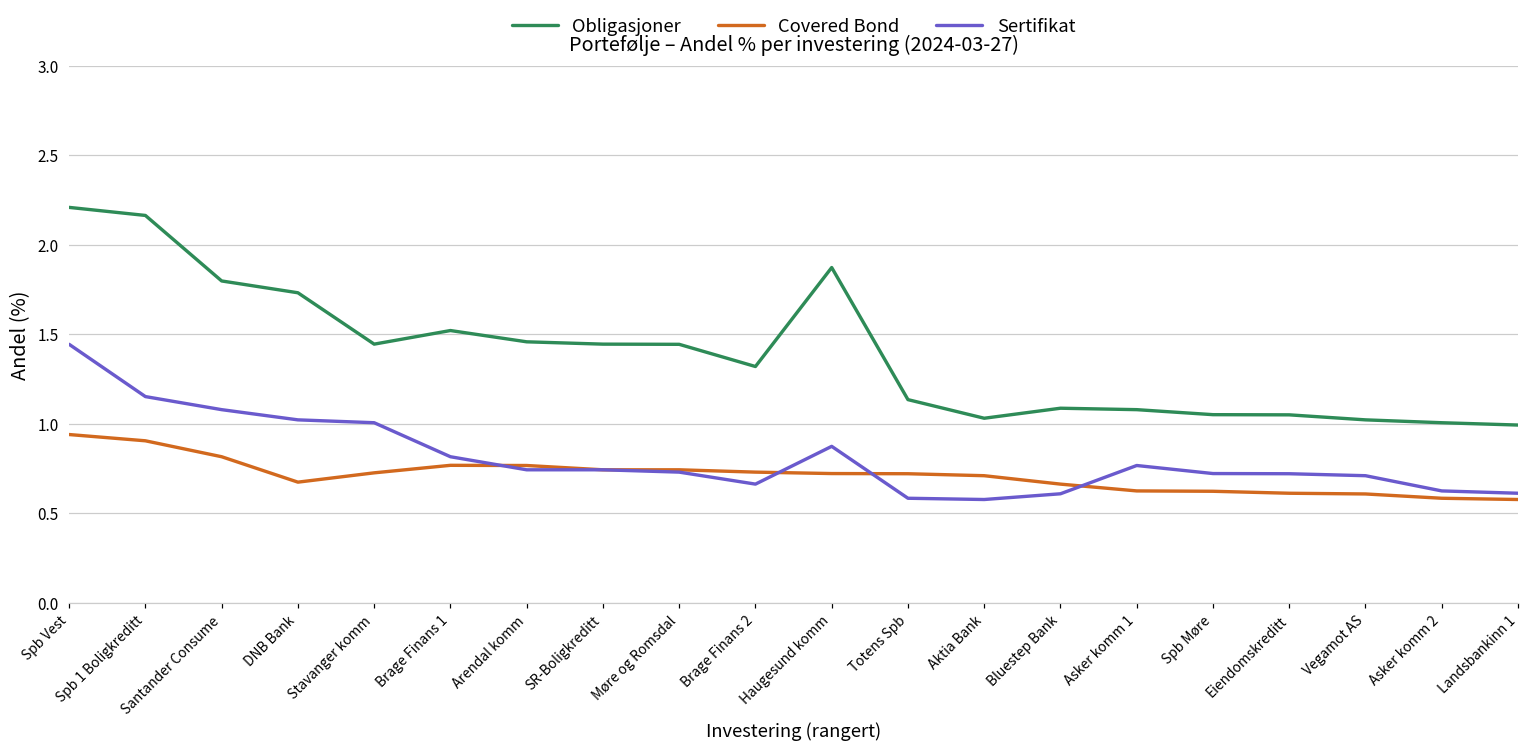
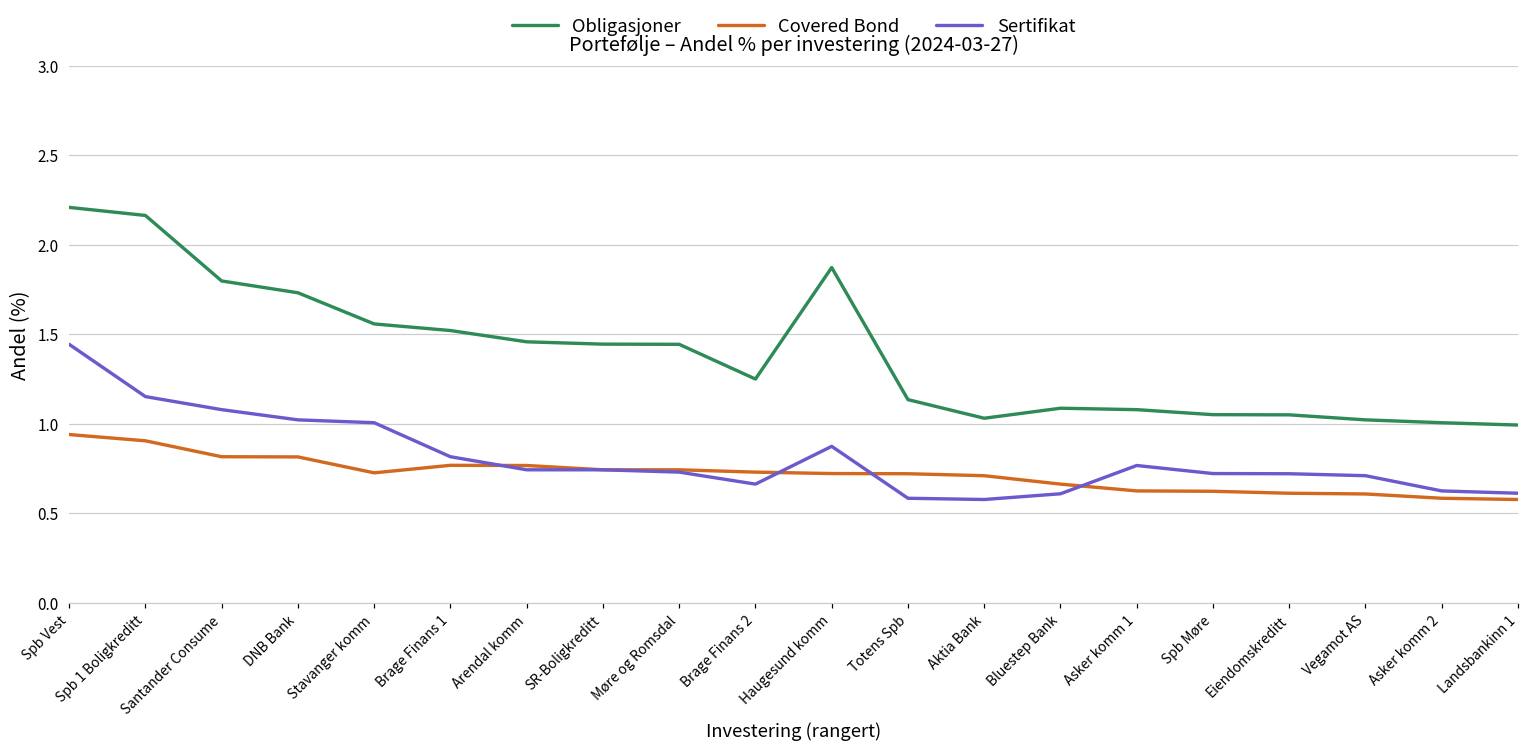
  {
    "Obligasjoner": {
      "Spb Vest": 2.21,
      "Spb 1 Boligkreditt": 2.17,
      "Santander Consume": 1.80,
      "DNB Bank": 1.73,
-     "Stavanger komm": 1.45,
+     "Stavanger komm": 1.56,
      "Brage Finans 1": 1.52,
      "Arendal komm": 1.46,
      "SR-Boligkreditt": 1.45,
      "Møre og Romsdal": 1.45,
-     "Brage Finans 2": 1.32,
+     "Brage Finans 2": 1.25,
      "Haugesund komm": 1.87,
      "Totens Spb": 1.14,
      "Aktia Bank": 1.03,
      "Bluestep Bank": 1.09,
      "Asker komm 1": 1.08,
      "Spb Møre": 1.05,
      "Eiendomskreditt": 1.05,
      "Vegamot AS": 1.02,
      "Asker komm 2": 1.01,
      "Landsbankinn 1": 0.99
    },
    "Covered Bond": {
      "Spb Vest": 0.94,
      "Spb 1 Boligkreditt": 0.91,
      "Santander Consume": 0.82,
-     "DNB Bank": 0.68,
+     "DNB Bank": 0.82,
      "Stavanger komm": 0.73,
      "Brage Finans 1": 0.77,
      "Arendal komm": 0.77,
      "Brage Finans 2": 0.73,
      "Haugesund komm": 0.72,
      "Totens Spb": 0.72,
      "Aktia Bank": 0.71,
      "Bluestep Bank": 0.66,
      "Asker komm 1": 0.63,
      "Spb Møre": 0.62,
      "Eiendomskreditt": 0.61,
      "Vegamot AS": 0.61,
      "Asker komm 2": 0.59,
      "Landsbankinn 1": 0.58
    },
    "Sertifikat": {
      "Spb Vest": 1.45,
      "Spb 1 Boligkreditt": 1.15,
      "Santander Consume": 1.08,
      "DNB Bank": 1.02,
      "Stavanger komm": 1.01,
      "Brage Finans 1": 0.82,
      "Arendal komm": 0.74,
      "Brage Finans 2": 0.66,
      "Haugesund komm": 0.88,
      "Totens Spb": 0.59,
      "Aktia Bank": 0.58,
      "Bluestep Bank": 0.61,
      "Asker komm 1": 0.77,
      "Spb Møre": 0.72,
      "Eiendomskreditt": 0.72,
      "Vegamot AS": 0.71,
      "Asker komm 2": 0.63,
      "Landsbankinn 1": 0.61
    }
  }
